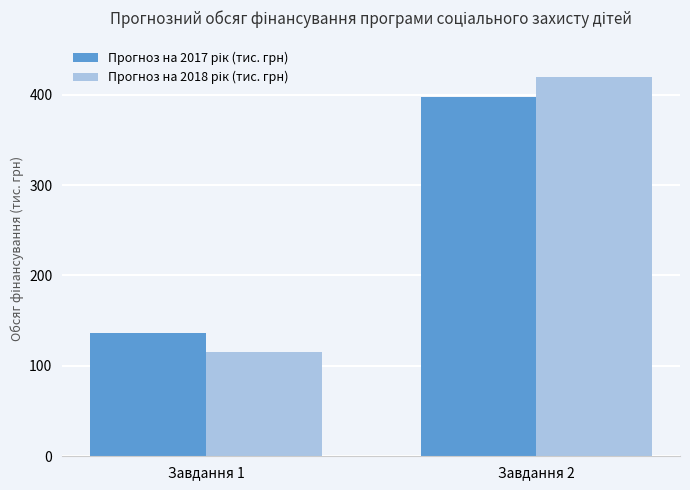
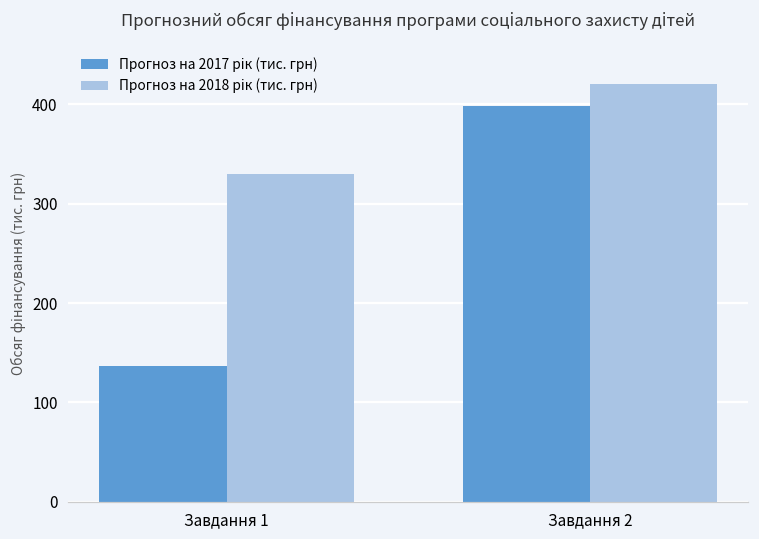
  {
    "Прогноз на 2017 рік (тис. грн)": {
      "Завдання 1": 140,
      "Завдання 2": 400
    },
    "Прогноз на 2018 рік (тис. грн)": {
-     "Завдання 1": 110,
+     "Завдання 1": 330,
      "Завдання 2": 420
    }
  }
